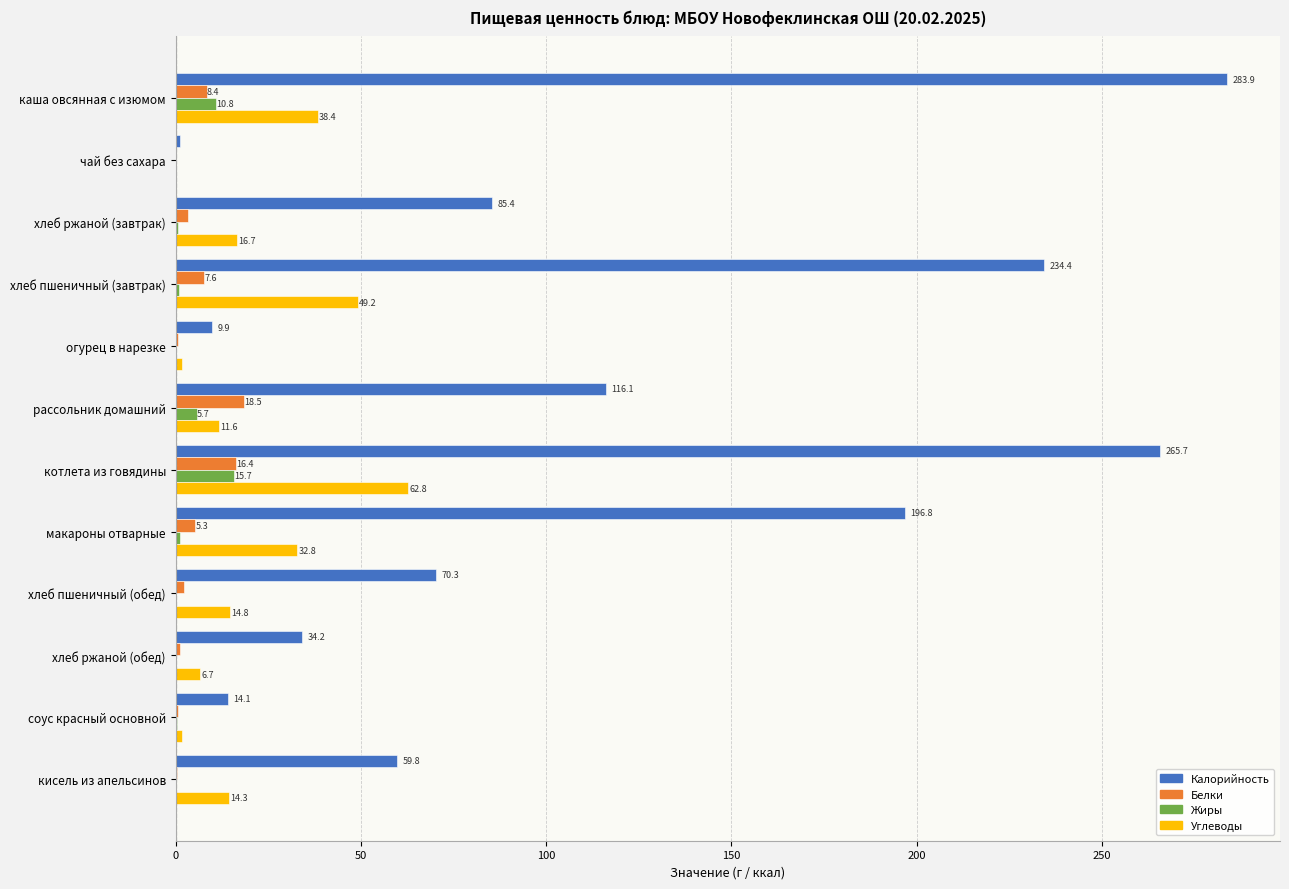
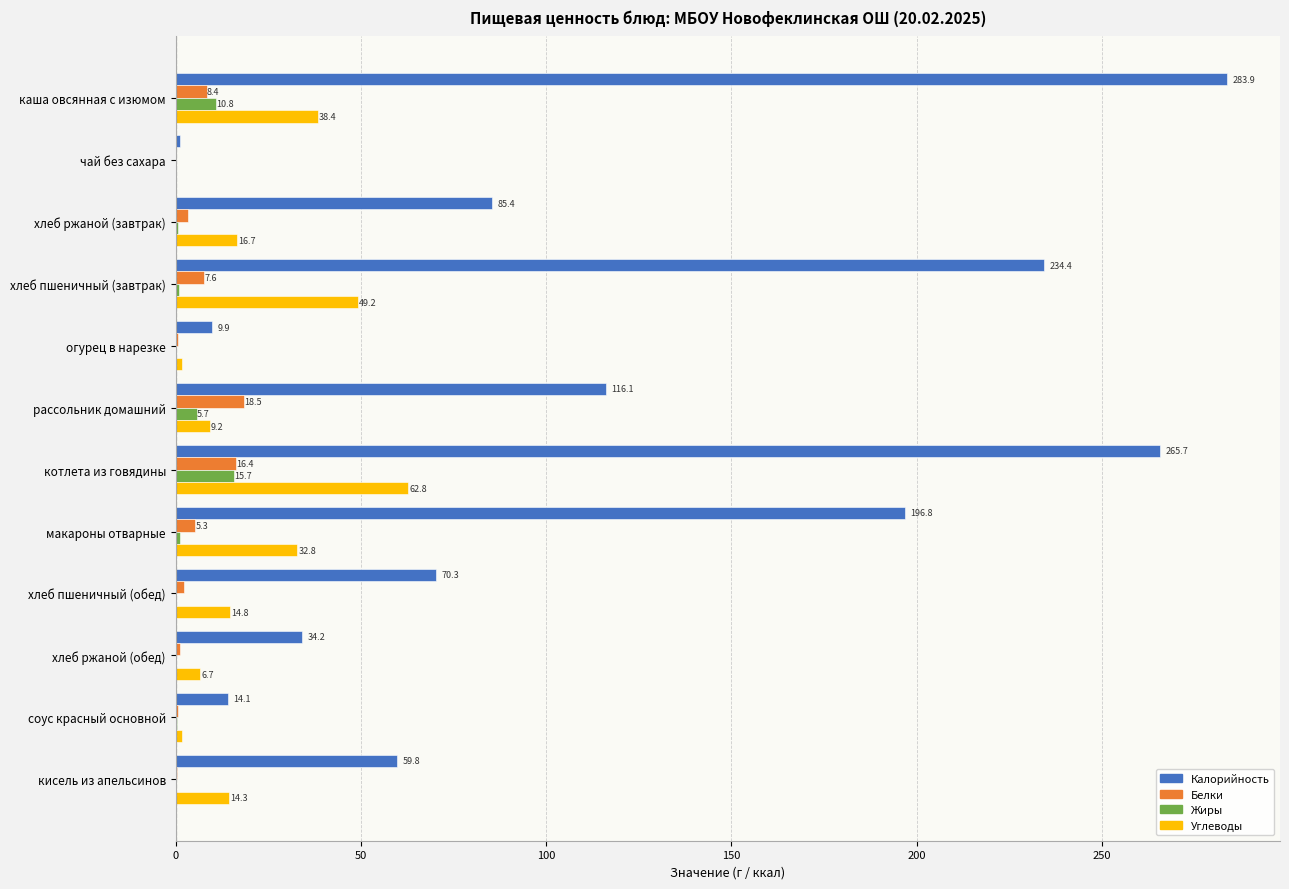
  {
    "Калорийность": {
      "каша овсянная с изюмом": 283.9,
      "хлеб ржаной (завтрак)": 85.4,
      "хлеб пшеничный (завтрак)": 234.4,
      "огурец в нарезке": 9.9,
      "рассольник домашний": 116.1,
      "котлета из говядины": 265.7,
      "макароны отварные": 196.8,
      "хлеб пшеничный (обед)": 70.3,
      "хлеб ржаной (обед)": 34.2,
      "соус красный основной": 14.1,
      "кисель из апельсинов": 59.8
    },
    "Белки": {
      "каша овсянная с изюмом": 8.4,
      "хлеб пшеничный (завтрак)": 7.6,
      "рассольник домашний": 18.5,
      "котлета из говядины": 16.4,
      "макароны отварные": 5.3
    },
    "Жиры": {
      "каша овсянная с изюмом": 10.8,
      "рассольник домашний": 5.7,
      "котлета из говядины": 15.7
    },
    "Углеводы": {
      "каша овсянная с изюмом": 38.4,
      "хлеб ржаной (завтрак)": 16.7,
      "хлеб пшеничный (завтрак)": 49.2,
-     "рассольник домашний": 11.6,
+     "рассольник домашний": 9.2,
      "котлета из говядины": 62.8,
      "макароны отварные": 32.8,
      "хлеб пшеничный (обед)": 14.8,
      "хлеб ржаной (обед)": 6.7,
      "кисель из апельсинов": 14.3
    }
  }
